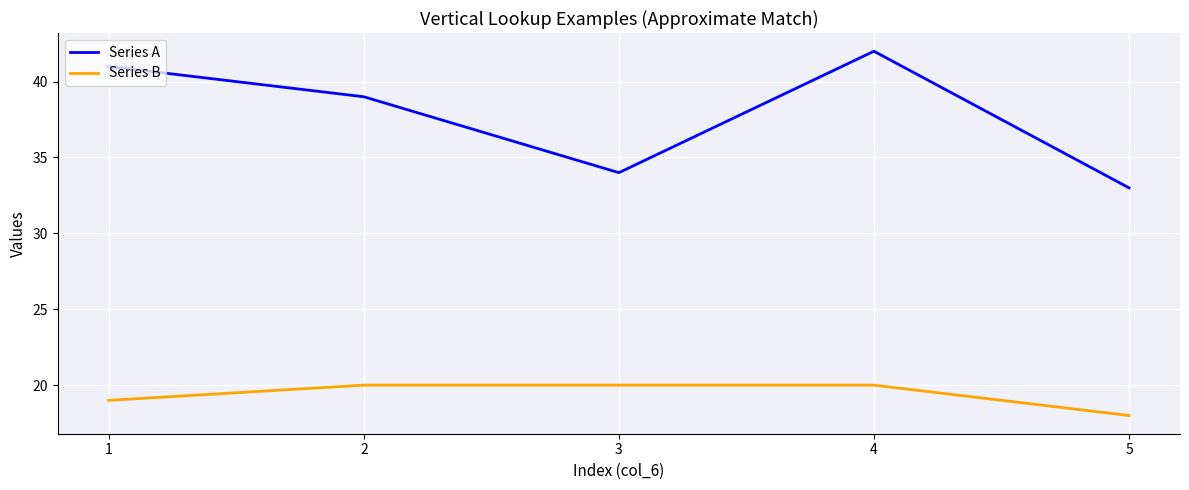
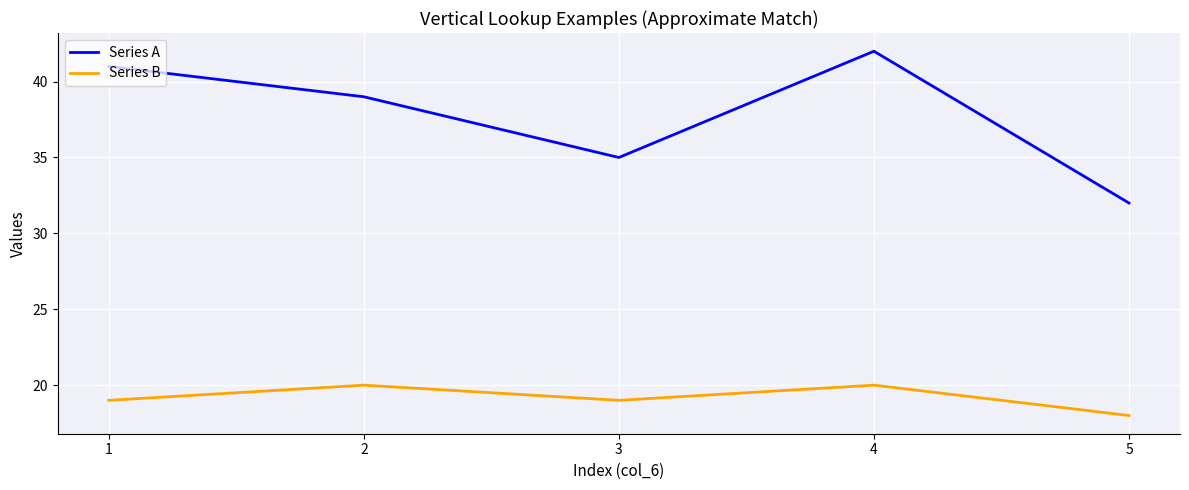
  {
    "Series A": {
      "2": 39,
-     "3": 34,
+     "3": 35,
      "4": 42,
-     "5": 33
+     "5": 32
    },
    "Series B": {
      "1": 19,
      "2": 20,
-     "3": 20,
+     "3": 19,
      "4": 20,
      "5": 18
    }
  }
